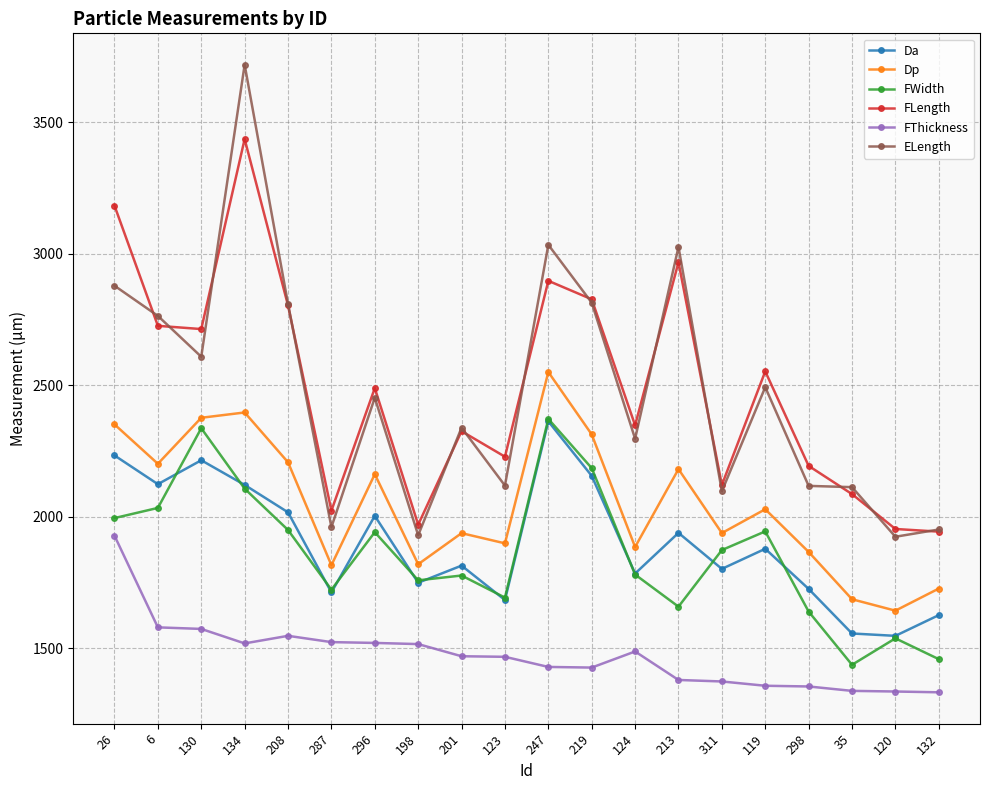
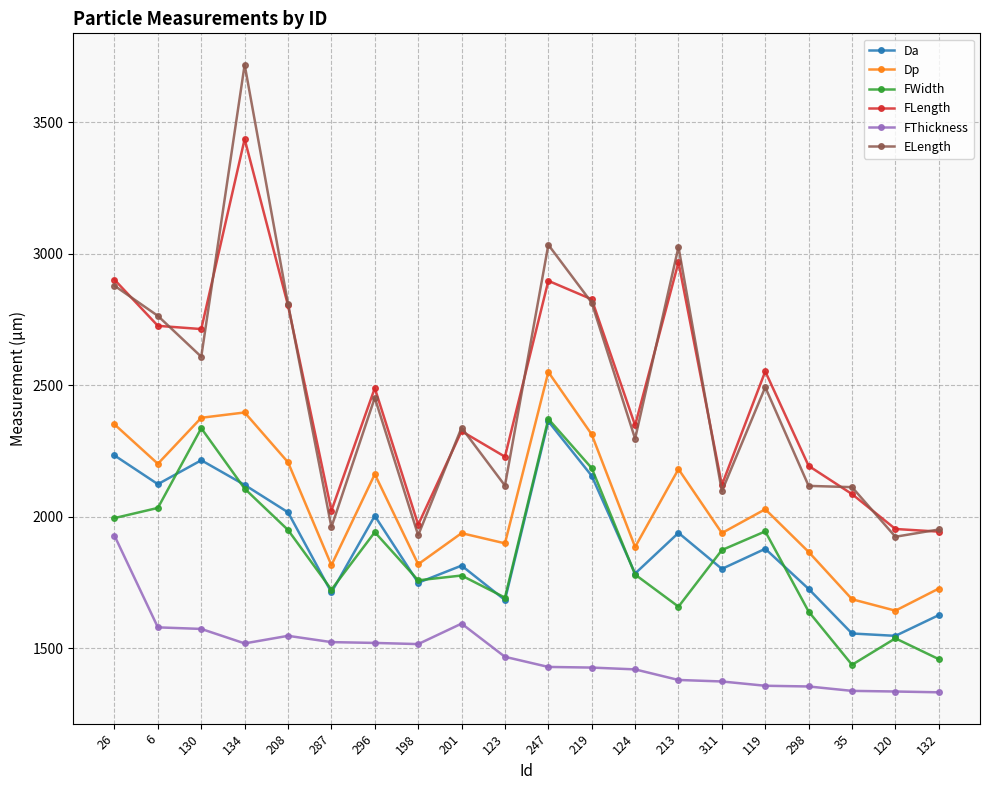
  {
    "Da": {
      "26": 2230,
      "6": 2120,
      "130": 2220,
      "134": 2120,
      "208": 2020,
      "287": 1710,
      "296": 2000,
      "201": 1810,
      "219": 2160,
      "213": 1940,
      "311": 1800,
      "119": 1880,
      "298": 1730,
      "35": 1560,
      "132": 1630
    },
    "Dp": {
      "26": 2350,
      "6": 2200,
      "130": 2380,
      "134": 2400,
      "208": 2210,
      "287": 1820,
      "296": 2160,
      "198": 1820,
      "201": 1940,
      "123": 1900,
      "247": 2550,
      "219": 2310,
      "124": 1890,
      "213": 2180,
      "311": 1940,
      "119": 2030,
      "298": 1870,
      "35": 1690,
      "120": 1640,
      "132": 1730
    },
    "FWidth": {
      "26": 2000,
      "6": 2030,
      "130": 2340,
      "134": 2110,
      "208": 1950,
      "287": 1720,
      "296": 1940,
      "201": 1780,
      "219": 2190,
      "213": 1660,
      "311": 1870,
      "119": 1940,
      "298": 1640,
      "35": 1440,
      "132": 1460
    },
    "FLength": {
-     "26": 3180,
+     "26": 2900,
      "6": 2730,
      "130": 2710,
      "134": 3440,
      "287": 2020,
      "296": 2490,
      "198": 1970,
      "201": 2330,
      "123": 2230,
      "247": 2900,
      "219": 2830,
      "124": 2350,
      "213": 2970,
      "311": 2120,
      "119": 2550,
      "298": 2190,
      "35": 2090,
      "120": 1950
    },
    "FThickness": {
      "26": 1930,
      "6": 1580,
      "130": 1570,
      "134": 1520,
      "208": 1550,
      "287": 1520,
      "296": 1520,
      "198": 1520,
-     "201": 1470,
+     "201": 1590,
      "123": 1470,
      "247": 1430,
      "219": 1430,
-     "124": 1490,
+     "124": 1420,
      "213": 1380,
      "311": 1370,
      "119": 1360,
      "298": 1360,
      "35": 1340,
      "120": 1340,
      "132": 1330
    },
    "ELength": {
      "26": 2880,
      "6": 2760,
      "130": 2610,
      "134": 3720,
      "287": 1960,
      "296": 2450,
      "198": 1930,
      "201": 2340,
      "123": 2120,
      "247": 3030,
      "219": 2810,
      "124": 2300,
      "213": 3030,
      "311": 2100,
      "119": 2490,
      "298": 2120,
      "35": 2110,
      "120": 1920
    }
  }
